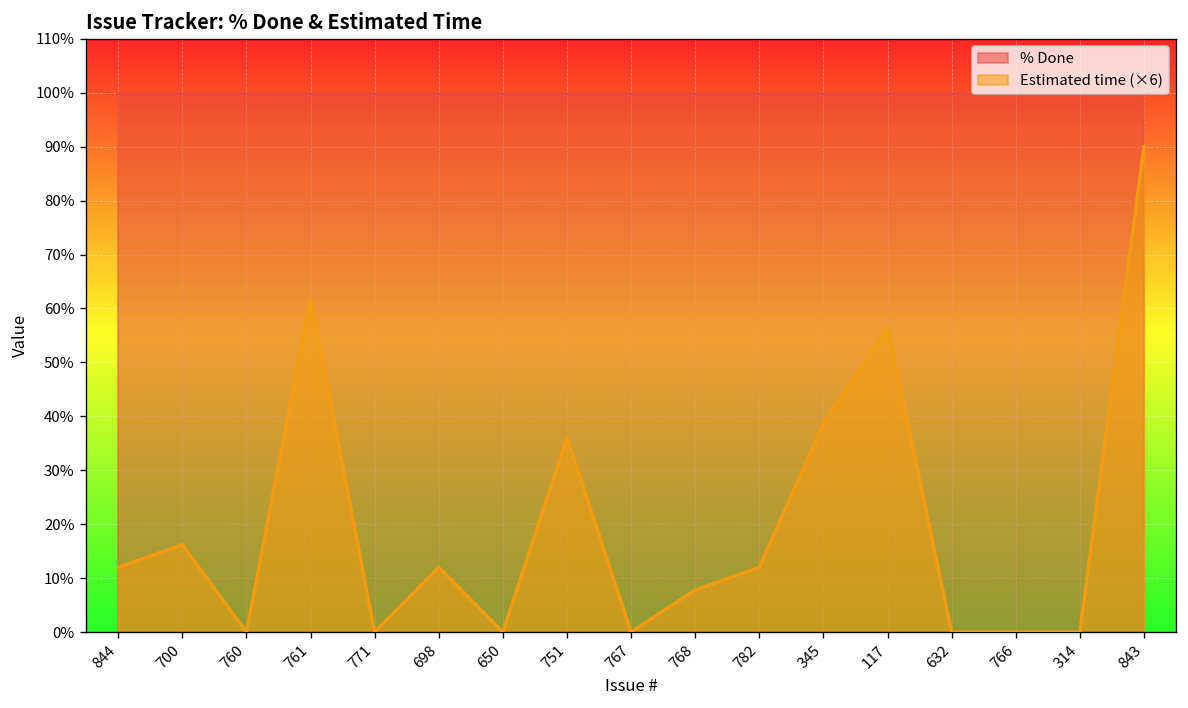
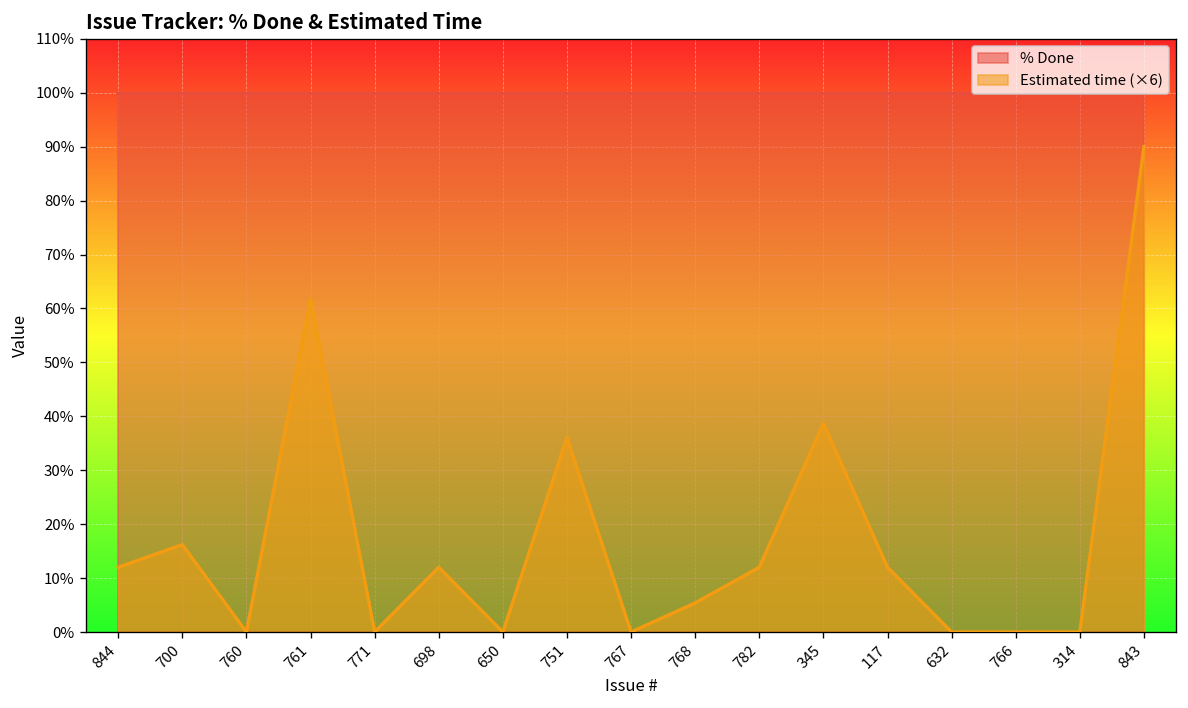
  {
    "% Done": {
      "844": "100%",
      "700": "100%",
      "760": "100%",
      "761": "100%",
      "771": "100%",
      "698": "100%",
      "650": "100%",
      "751": "100%",
      "767": "100%",
      "768": "100%",
      "782": "100%",
      "345": "100%",
      "117": "100%",
      "632": "100%"
    },
    "Estimated time (×6)": {
      "844": "12%",
      "700": "16%",
      "760": "0%",
      "761": "62%",
      "771": "0%",
      "698": "12%",
      "650": "0%",
      "751": "36%",
      "767": "0%",
-     "768": "8%",
+     "768": "5%",
      "782": "12%",
      "345": "39%",
-     "117": "56%",
+     "117": "12%",
      "632": "0%",
      "766": "0%",
      "314": "0%",
      "843": "90%"
    }
  }
